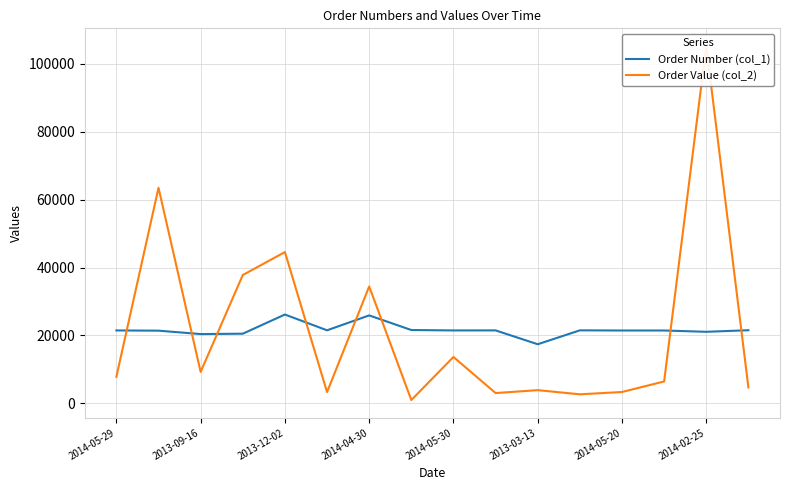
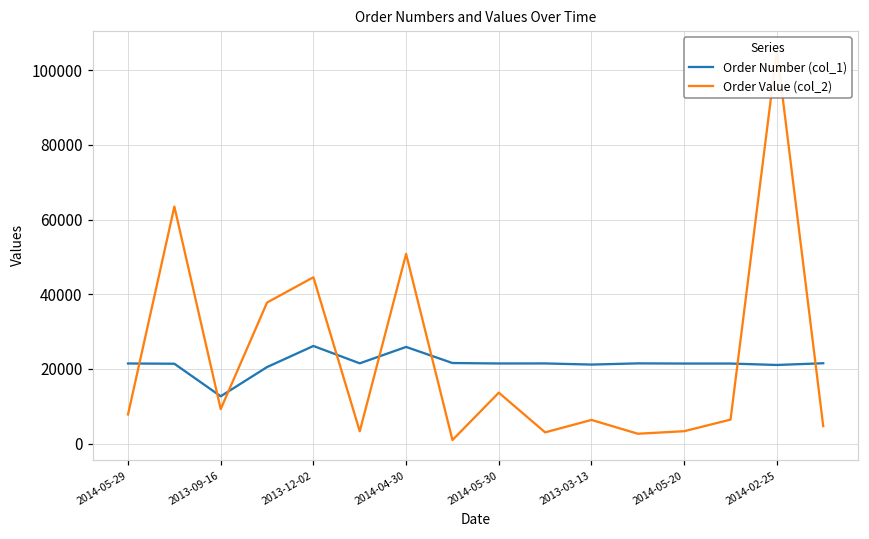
  {
    "Order Number (col_1)": {
      "2014-05-29": 21000,
-     "2013-09-16": 20000,
+     "2013-09-16": 13000,
      "2013-12-02": 26000,
      "2014-04-30": 26000,
-     "2013-03-13": 17000,
+     "2013-03-13": 21000,
      "2014-02-25": 21000
    },
    "Order Value (col_2)": {
      "2014-05-29": 8000,
      "2013-09-16": 9000,
      "2013-12-02": 45000,
-     "2014-04-30": 34000,
-     "2013-03-13": 4000
+     "2014-04-30": 51000,
+     "2013-03-13": 6000
    }
  }
